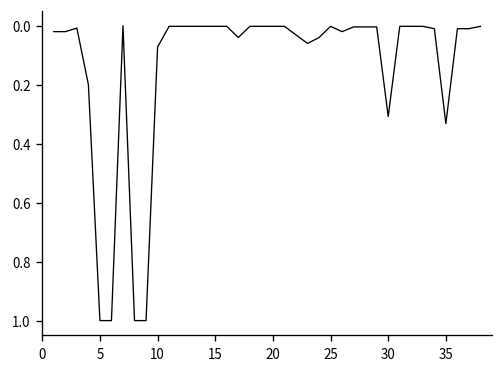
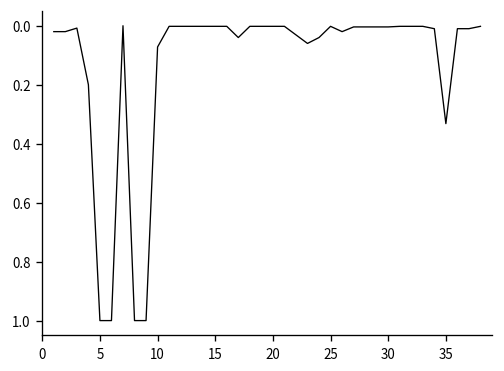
  {
    "5": 1.00,
    "10": 0.07,
    "15": 0.00,
    "20": 0.00,
    "25": 0.00,
-   "30": 0.31,
+   "30": 0.00,
    "35": 0.33
  }
